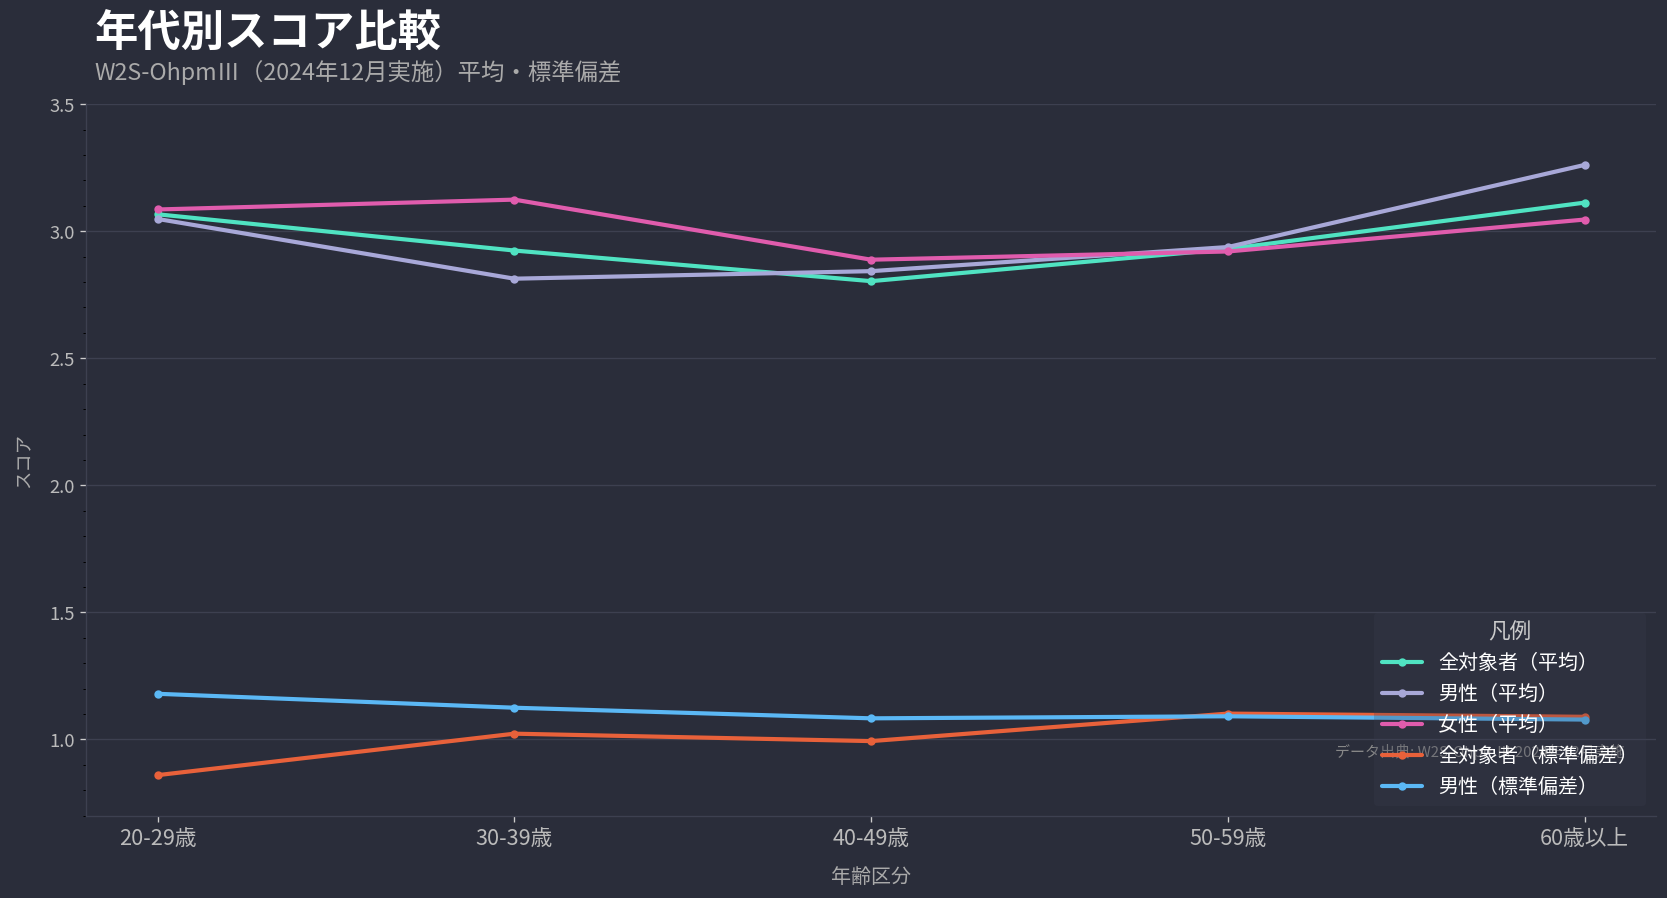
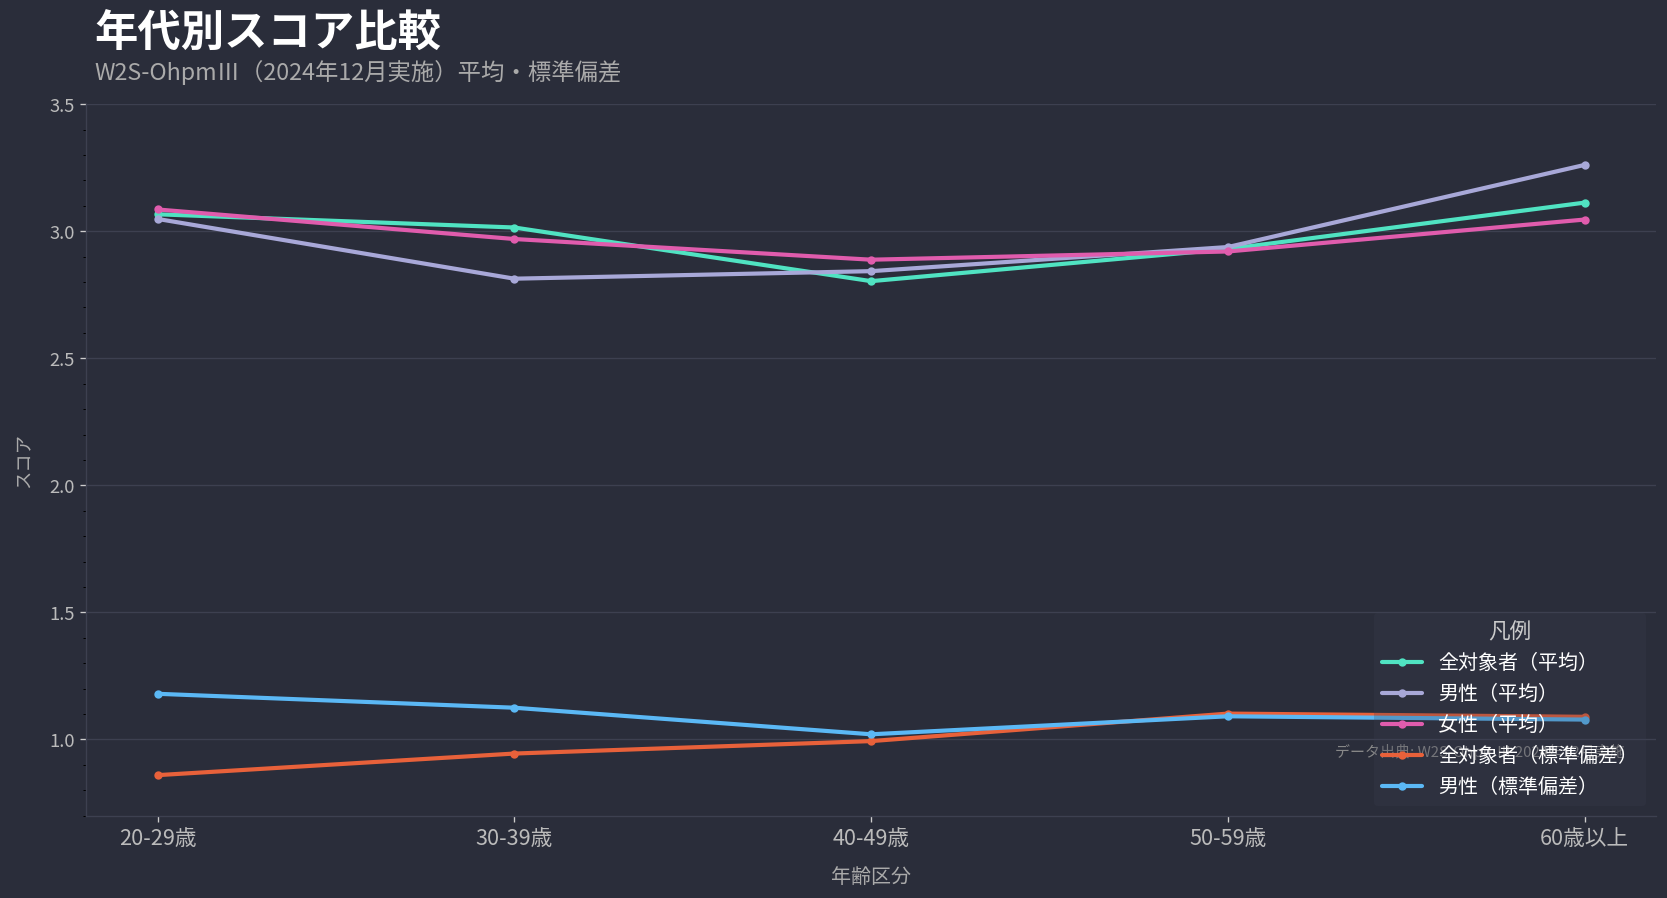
  {
    "全対象者（平均）": {
      "20-29歳": 3.07,
-     "30-39歳": 2.92,
+     "30-39歳": 3.01,
      "40-49歳": 2.80,
      "60歳以上": 3.11
    },
    "男性（平均）": {
      "20-29歳": 3.05,
      "30-39歳": 2.81,
      "40-49歳": 2.84,
      "60歳以上": 3.26
    },
    "女性（平均）": {
      "20-29歳": 3.09,
-     "30-39歳": 3.12,
+     "30-39歳": 2.97,
      "40-49歳": 2.89,
      "60歳以上": 3.05
    },
    "全対象者（標準偏差）": {
      "20-29歳": 0.86,
-     "30-39歳": 1.02,
+     "30-39歳": 0.94,
      "40-49歳": 0.99
    },
    "男性（標準偏差）": {
      "20-29歳": 1.18,
      "30-39歳": 1.12,
-     "40-49歳": 1.08
+     "40-49歳": 1.02
    }
  }
